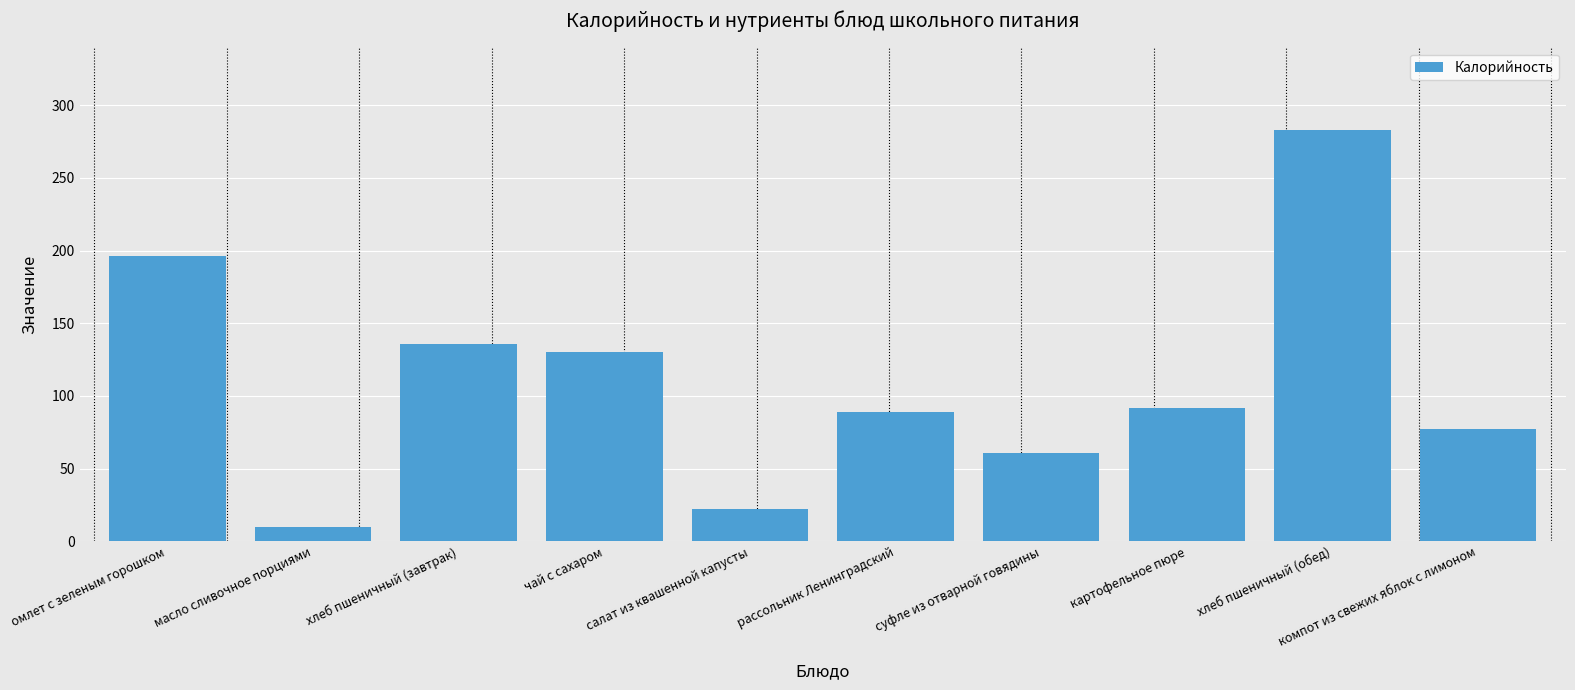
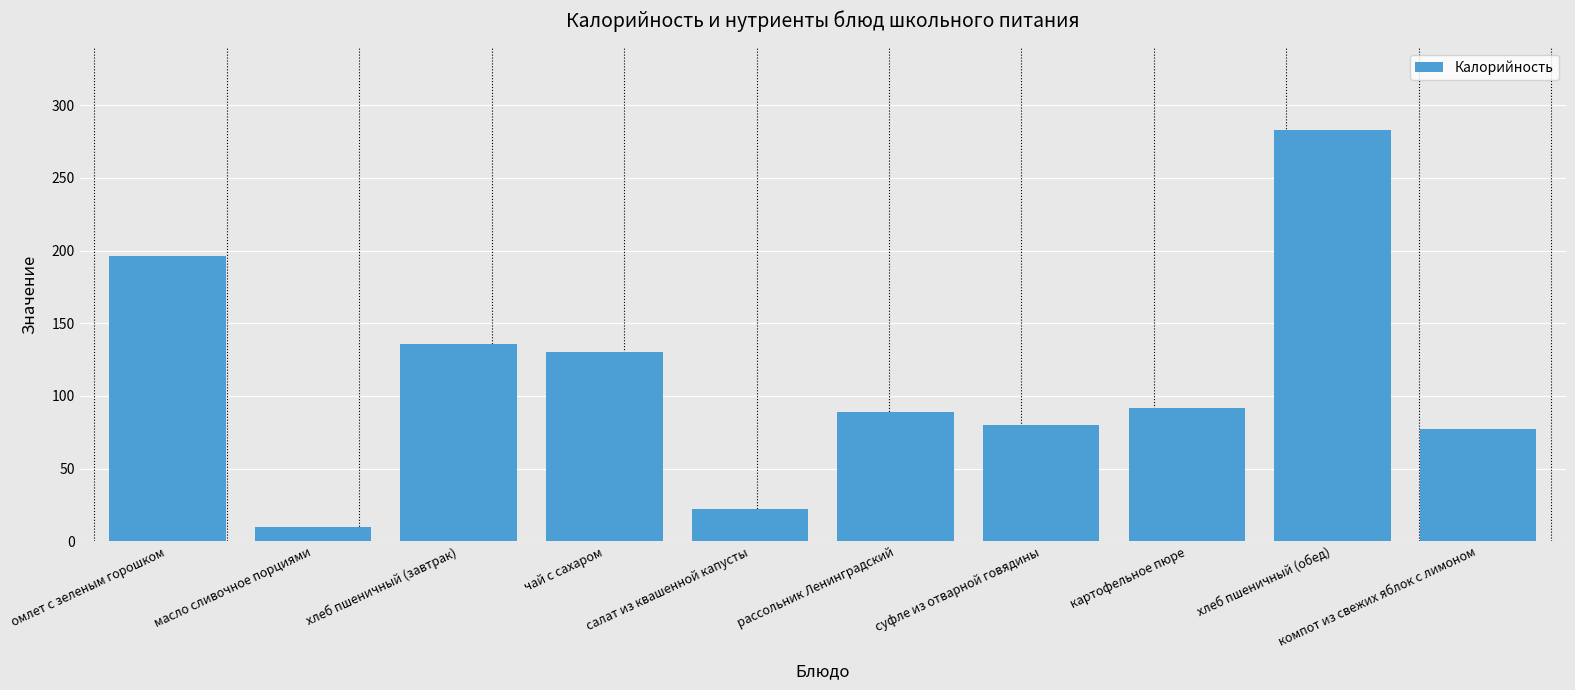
  {
    "омлет с зеленым горошком": 196,
    "масло сливочное порциями": 10,
    "хлеб пшеничный (завтрак)": 136,
    "чай с сахаром": 130,
    "салат из квашенной капусты": 22,
    "рассольник Ленинградский": 89,
-   "суфле из отварной говядины": 61,
+   "суфле из отварной говядины": 80,
    "картофельное пюре": 92,
    "хлеб пшеничный (обед)": 283,
    "компот из свежих яблок с лимоном": 77
  }
